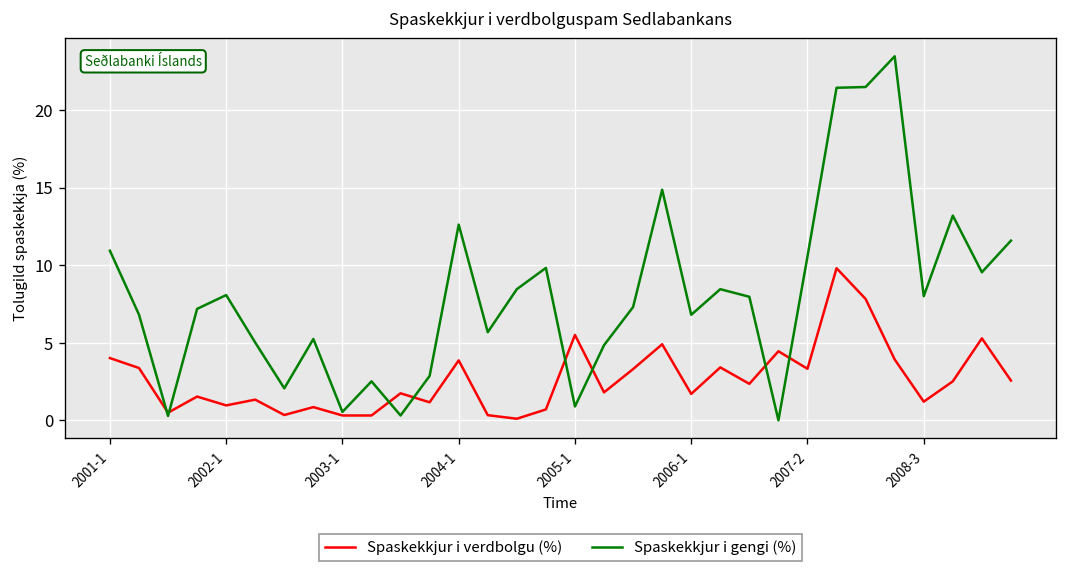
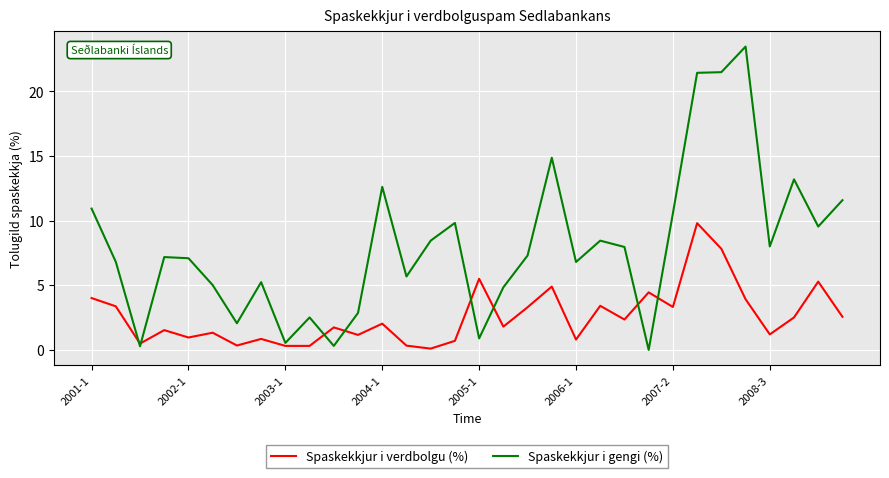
  {
    "Spaskekkjur i verdbolgu (%)": {
      "2001-1": 4.0,
      "2002-1": 1.0,
      "2003-1": 0.3,
-     "2004-1": 3.9,
+     "2004-1": 2.0,
      "2005-1": 5.5,
-     "2006-1": 1.7,
+     "2006-1": 0.8,
      "2007-2": 3.3,
      "2008-3": 1.2
    },
    "Spaskekkjur i gengi (%)": {
      "2001-1": 10.9,
-     "2002-1": 8.1,
+     "2002-1": 7.1,
      "2003-1": 0.5,
      "2004-1": 12.6,
      "2005-1": 0.9,
      "2006-1": 6.8,
      "2007-2": 10.6,
      "2008-3": 8.0
    }
  }
